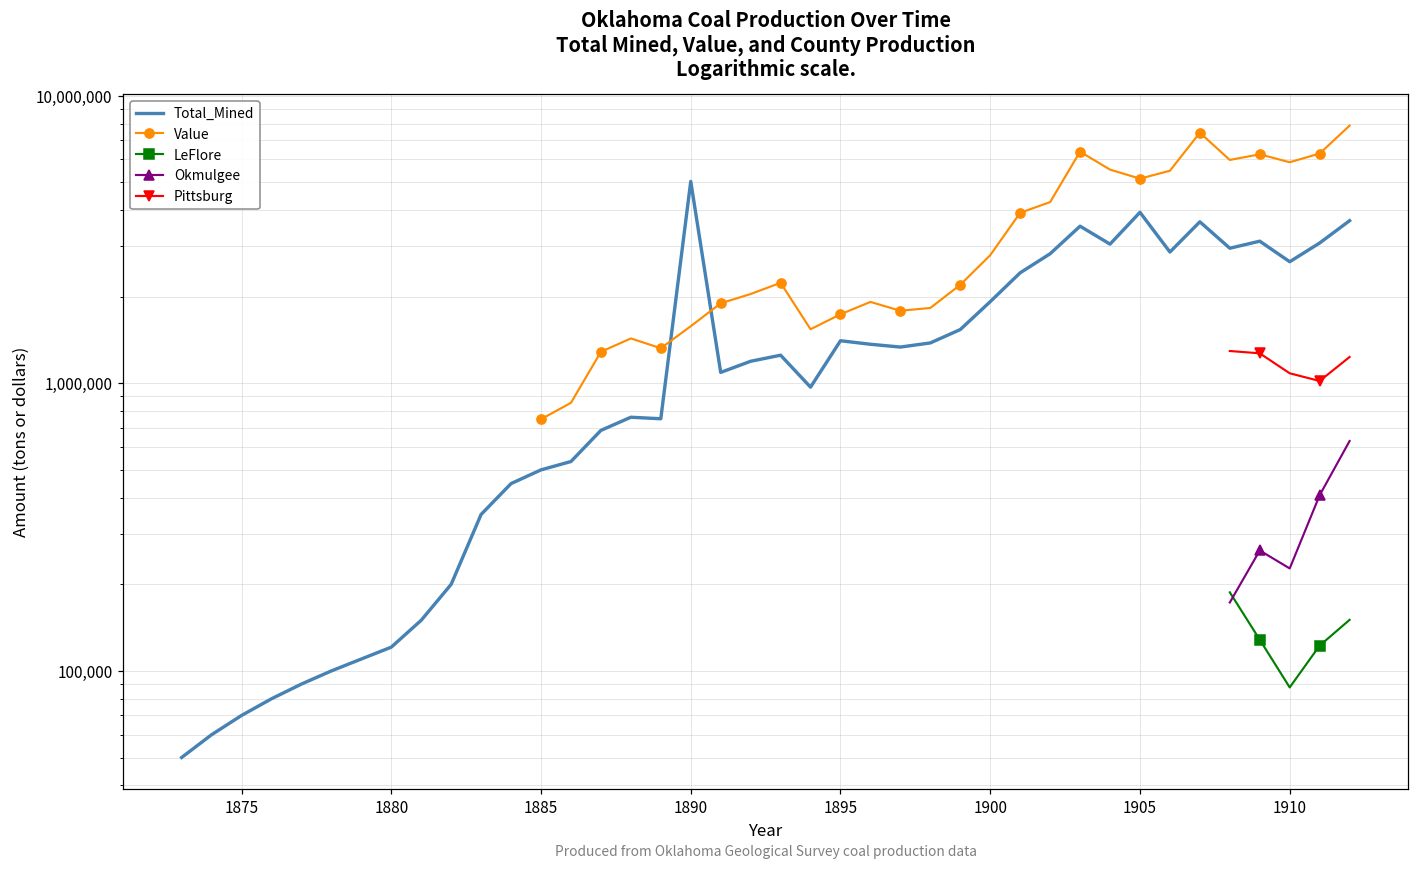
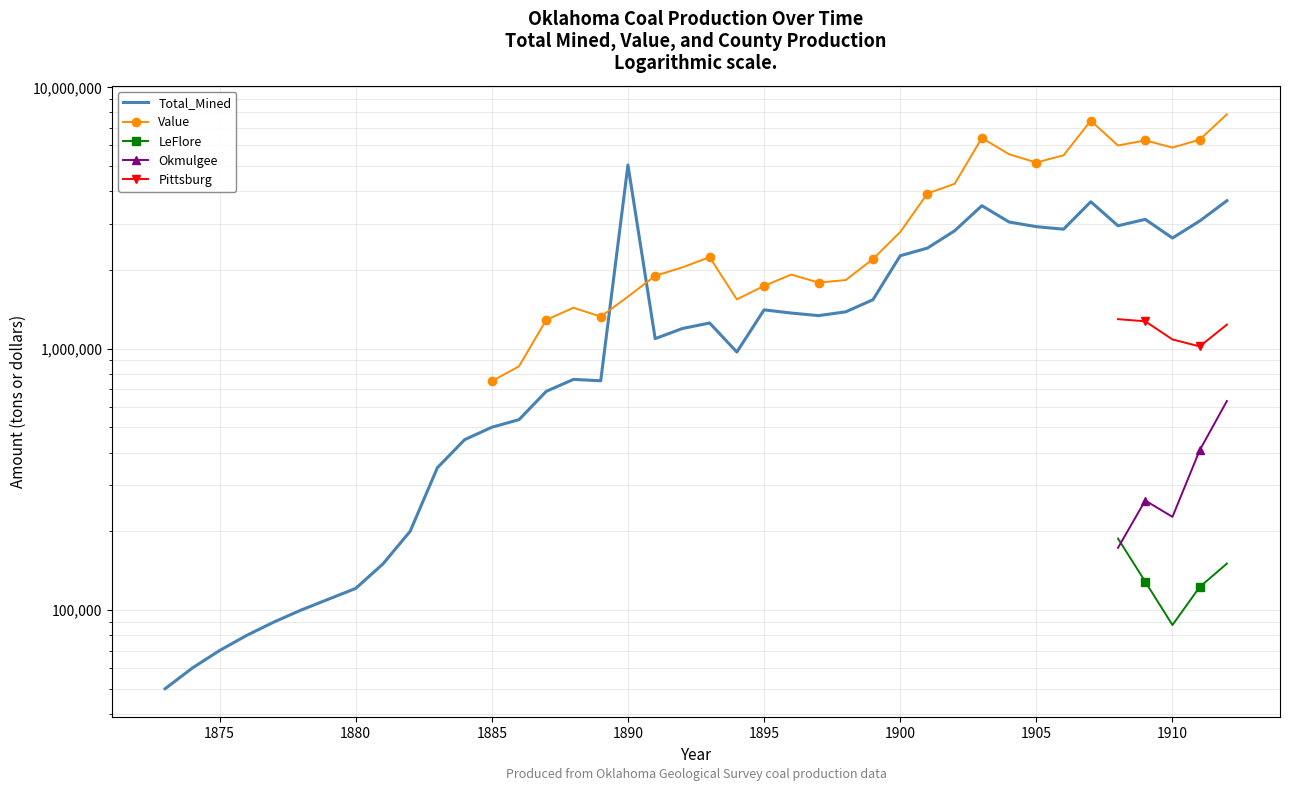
  {
    "Total_Mined": {
      "1875": "70,000",
      "1880": "120,000",
      "1885": "500,000",
      "1890": "5,000,000",
      "1895": "1,400,000",
-     "1900": "1,900,000",
-     "1905": "3,900,000",
+     "1900": "2,300,000",
+     "1905": "2,900,000",
      "1910": "2,600,000"
    },
    "Value": {
      "1885": "750,000",
      "1890": "1,600,000",
      "1895": "1,700,000",
      "1900": "2,800,000",
      "1905": "5,100,000",
      "1910": "5,900,000"
    },
    "LeFlore": {
      "1910": "88,000"
    },
    "Okmulgee": {
      "1910": "230,000"
    },
    "Pittsburg": {
      "1910": "1,080,000"
    }
  }
